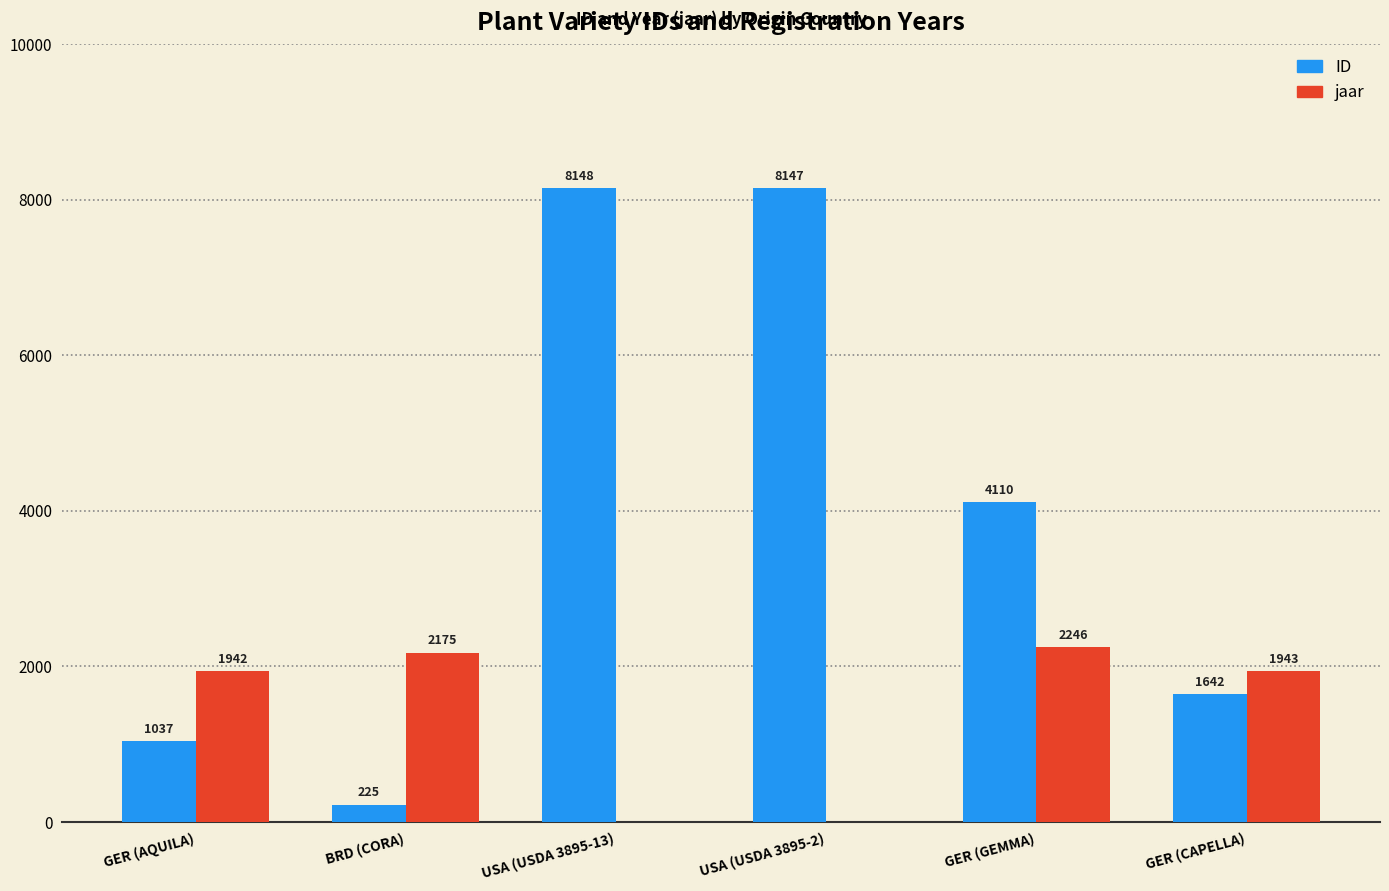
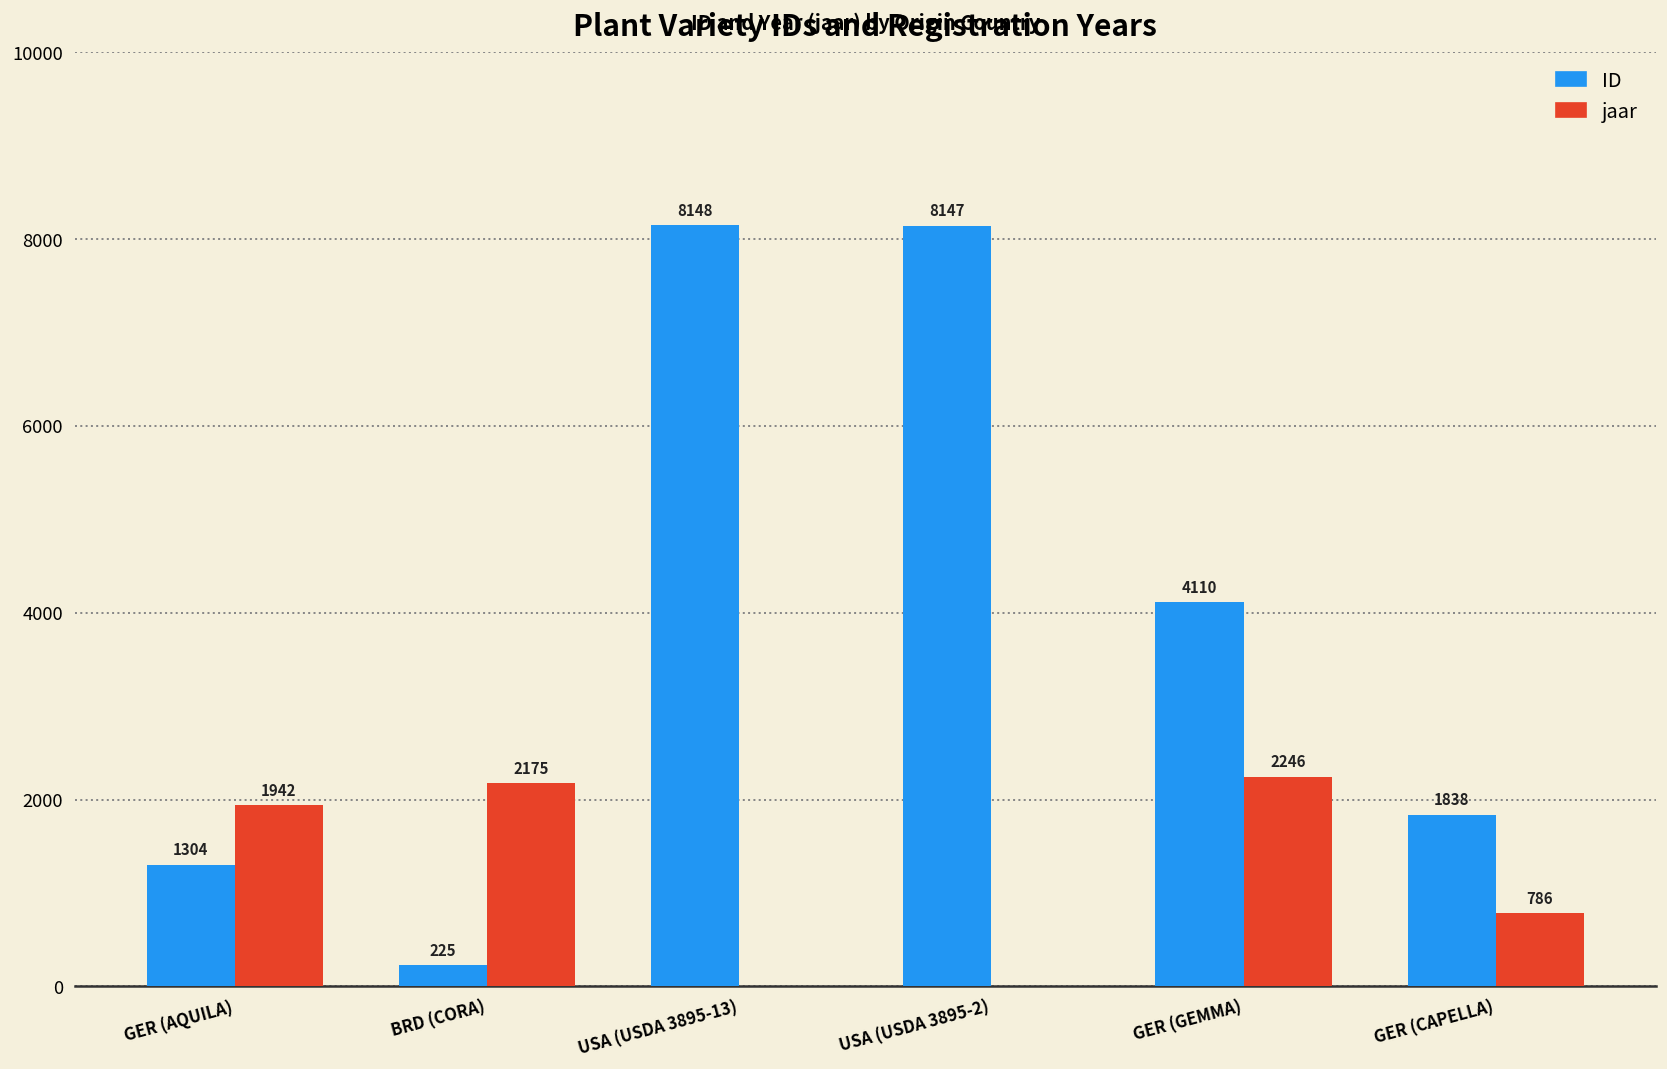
  {
    "ID": {
-     "GER (AQUILA)": 1037,
+     "GER (AQUILA)": 1304,
      "BRD (CORA)": 225,
      "USA (USDA 3895-13)": 8148,
      "USA (USDA 3895-2)": 8147,
      "GER (GEMMA)": 4110,
-     "GER (CAPELLA)": 1642
+     "GER (CAPELLA)": 1838
    },
    "jaar": {
      "GER (AQUILA)": 1942,
      "BRD (CORA)": 2175,
      "GER (GEMMA)": 2246,
-     "GER (CAPELLA)": 1943
+     "GER (CAPELLA)": 786
    }
  }
